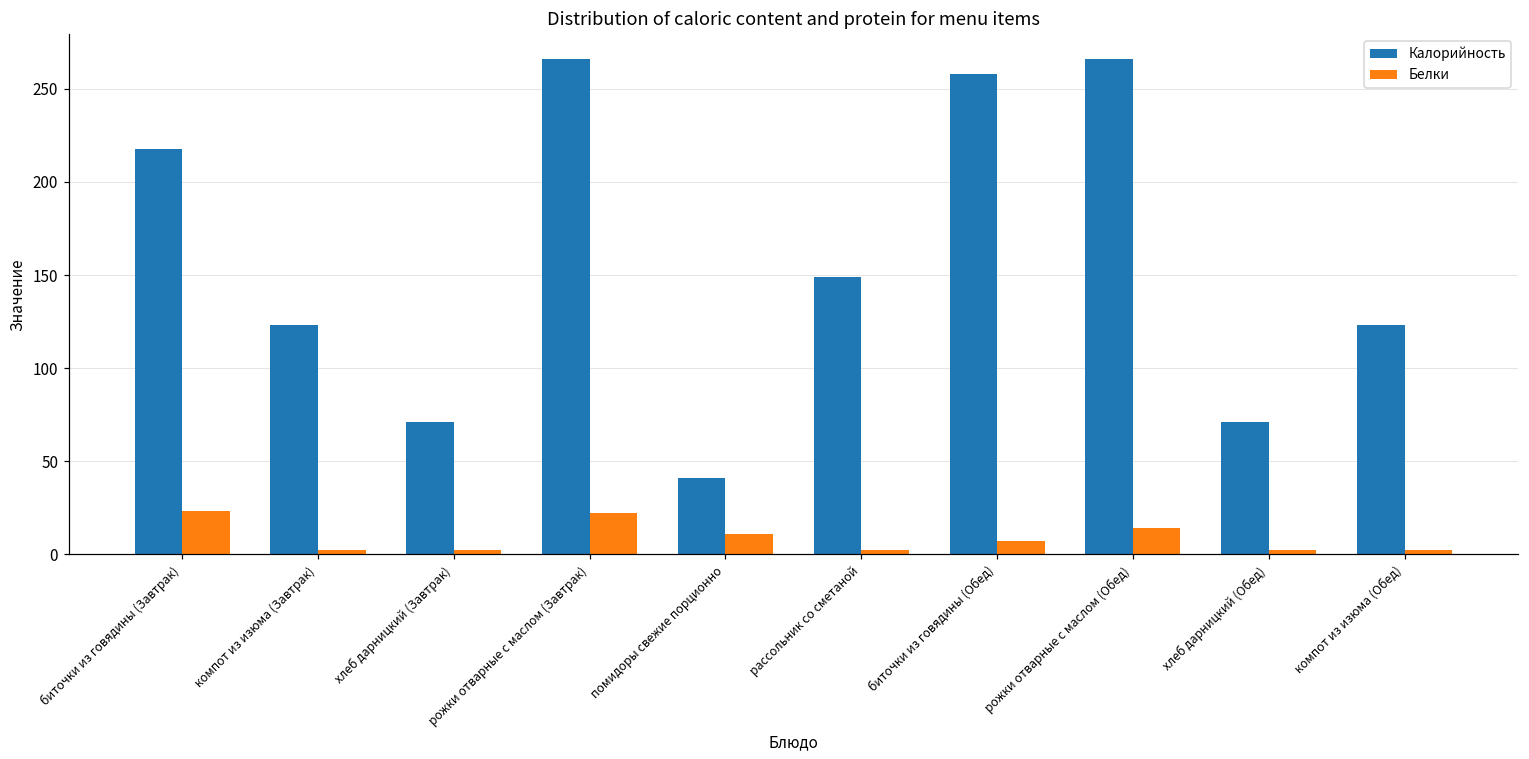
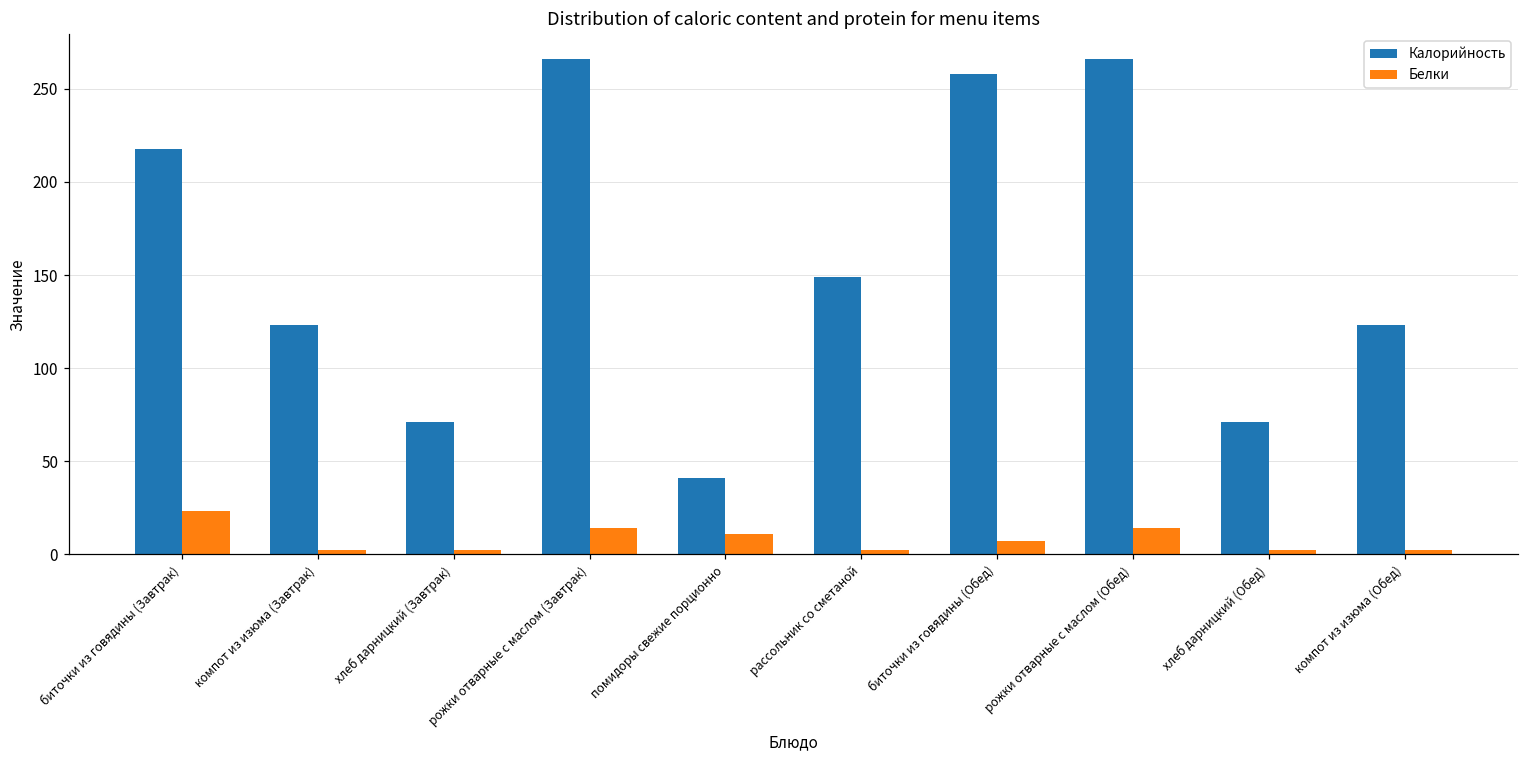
  {
    "Калорийность": {
      "биточки из говядины (Завтрак)": 218,
      "компот из изюма (Завтрак)": 123,
      "хлеб дарницкий (Завтрак)": 71,
      "рожки отварные с маслом (Завтрак)": 266,
      "помидоры свежие порционно": 41,
      "рассольник со сметаной": 149,
      "биточки из говядины (Обед)": 258,
      "рожки отварные с маслом (Обед)": 266,
      "хлеб дарницкий (Обед)": 71,
      "компот из изюма (Обед)": 123
    },
    "Белки": {
      "биточки из говядины (Завтрак)": 23,
      "компот из изюма (Завтрак)": 2,
      "хлеб дарницкий (Завтрак)": 2,
-     "рожки отварные с маслом (Завтрак)": 22,
+     "рожки отварные с маслом (Завтрак)": 14,
      "помидоры свежие порционно": 11,
      "рассольник со сметаной": 2,
      "биточки из говядины (Обед)": 7,
      "рожки отварные с маслом (Обед)": 14,
      "хлеб дарницкий (Обед)": 2,
      "компот из изюма (Обед)": 2
    }
  }
